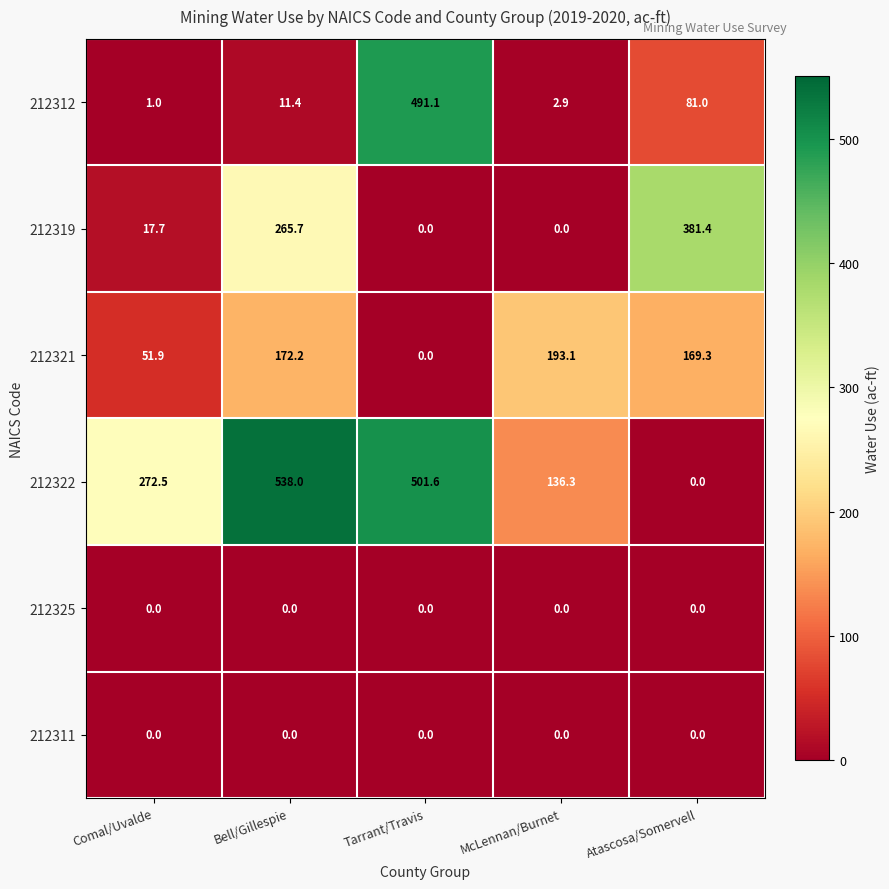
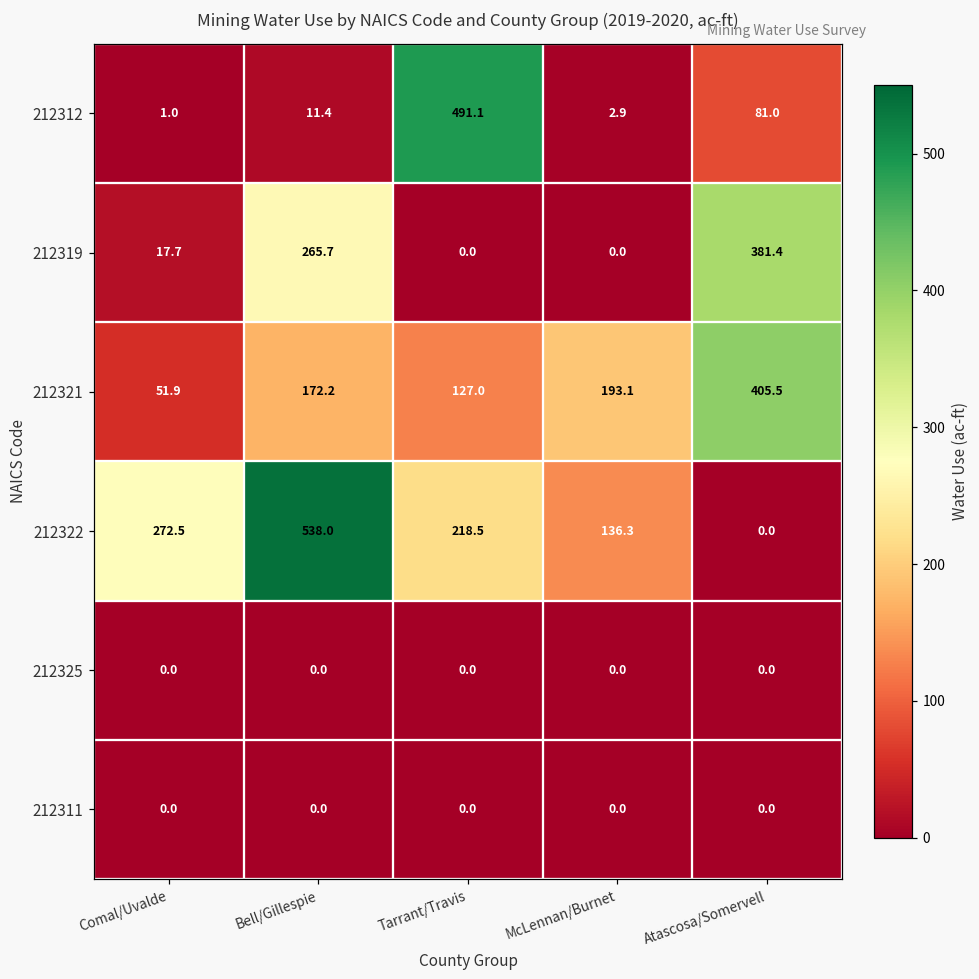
  {
    "212312": {
      "Comal/Uvalde": 1.0,
      "Bell/Gillespie": 11.4,
      "Tarrant/Travis": 491.1,
      "McLennan/Burnet": 2.9,
      "Atascosa/Somervell": 81.0
    },
    "212319": {
      "Comal/Uvalde": 17.7,
      "Bell/Gillespie": 265.7,
      "Tarrant/Travis": 0.0,
      "McLennan/Burnet": 0.0,
      "Atascosa/Somervell": 381.4
    },
    "212321": {
      "Comal/Uvalde": 51.9,
      "Bell/Gillespie": 172.2,
-     "Tarrant/Travis": 0.0,
+     "Tarrant/Travis": 127.0,
      "McLennan/Burnet": 193.1,
-     "Atascosa/Somervell": 169.3
+     "Atascosa/Somervell": 405.5
    },
    "212322": {
      "Comal/Uvalde": 272.5,
      "Bell/Gillespie": 538.0,
-     "Tarrant/Travis": 501.6,
+     "Tarrant/Travis": 218.5,
      "McLennan/Burnet": 136.3,
      "Atascosa/Somervell": 0.0
    },
    "212325": {
      "Comal/Uvalde": 0.0,
      "Bell/Gillespie": 0.0,
      "Tarrant/Travis": 0.0,
      "McLennan/Burnet": 0.0,
      "Atascosa/Somervell": 0.0
    },
    "212311": {
      "Comal/Uvalde": 0.0,
      "Bell/Gillespie": 0.0,
      "Tarrant/Travis": 0.0,
      "McLennan/Burnet": 0.0,
      "Atascosa/Somervell": 0.0
    }
  }
